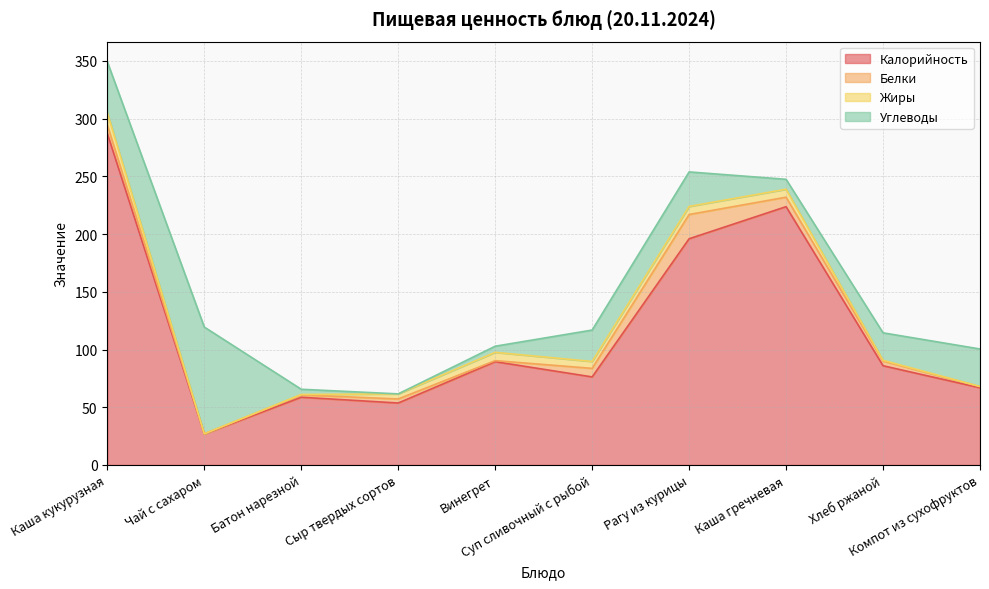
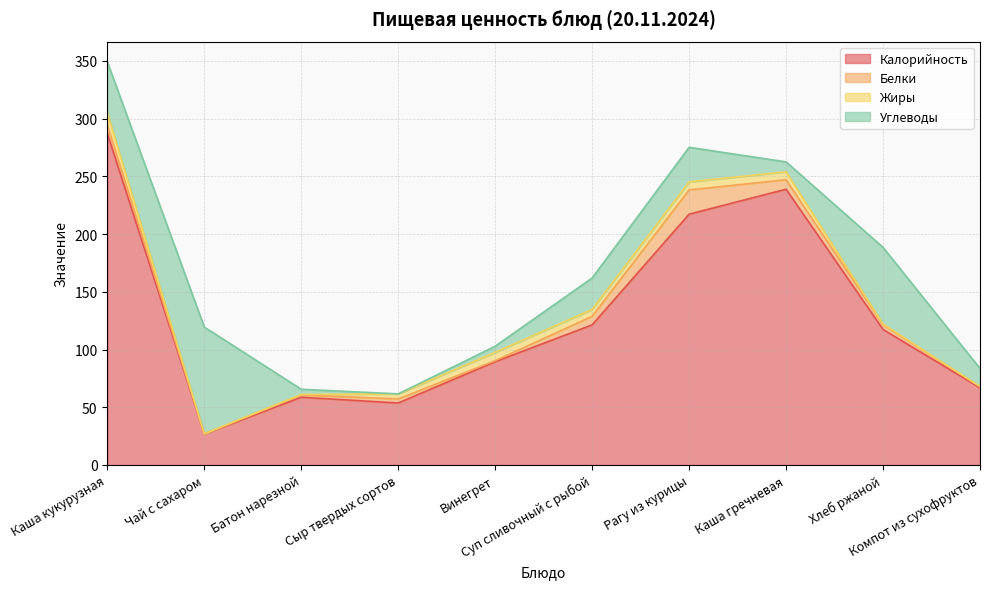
  {
    "Калорийность": {
      "Каша кукурузная": 287,
      "Сыр твердых сортов": 54,
-     "Суп сливочный с рыбой": 76,
-     "Рагу из курицы": 196,
-     "Каша гречневая": 224,
-     "Хлеб ржаной": 86
+     "Суп сливочный с рыбой": 121,
+     "Рагу из курицы": 217,
+     "Каша гречневая": 239,
+     "Хлеб ржаной": 117
    },
    "Углеводы": {
      "Каша кукурузная": 44,
      "Чай с сахаром": 93,
      "Батон нарезной": 4,
      "Винегрет": 5,
      "Суп сливочный с рыбой": 27,
      "Рагу из курицы": 30,
      "Каша гречневая": 9,
-     "Хлеб ржаной": 24,
-     "Компот из сухофруктов": 33
+     "Хлеб ржаной": 66,
+     "Компот из сухофруктов": 16
    }
  }
